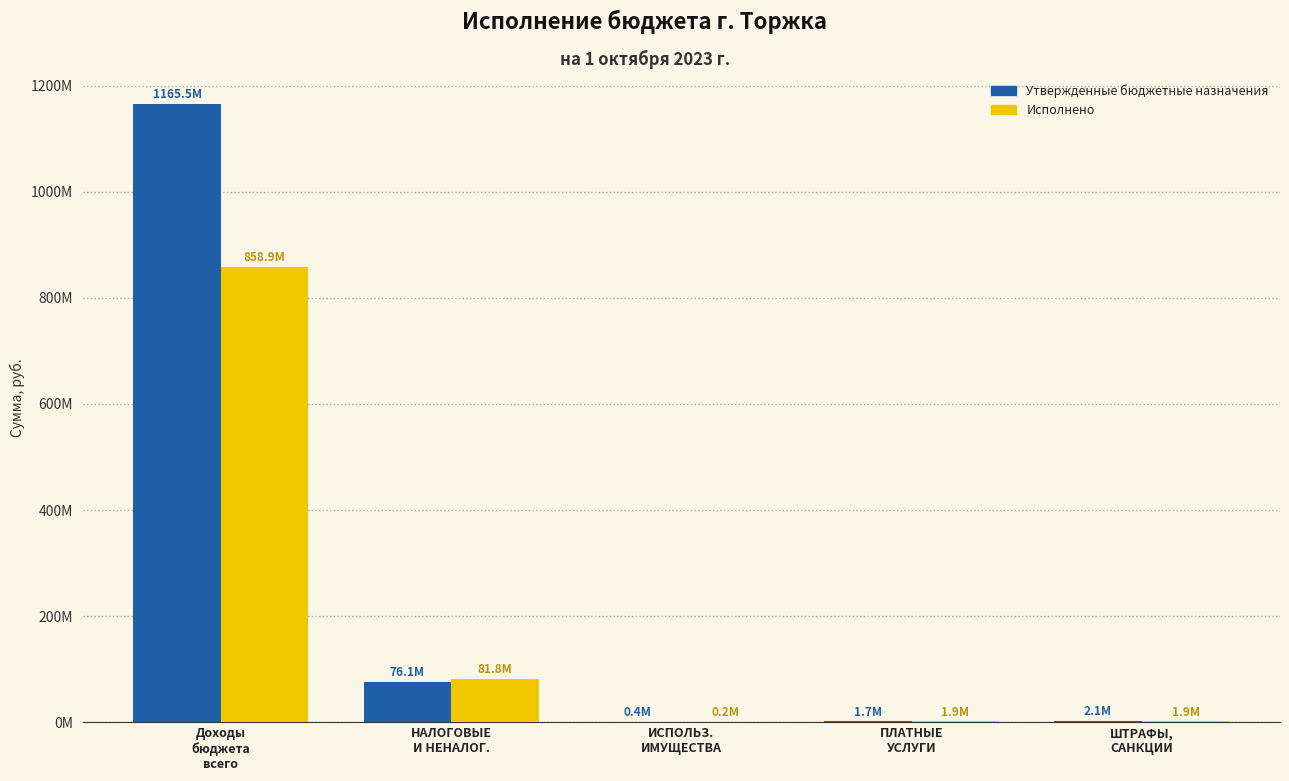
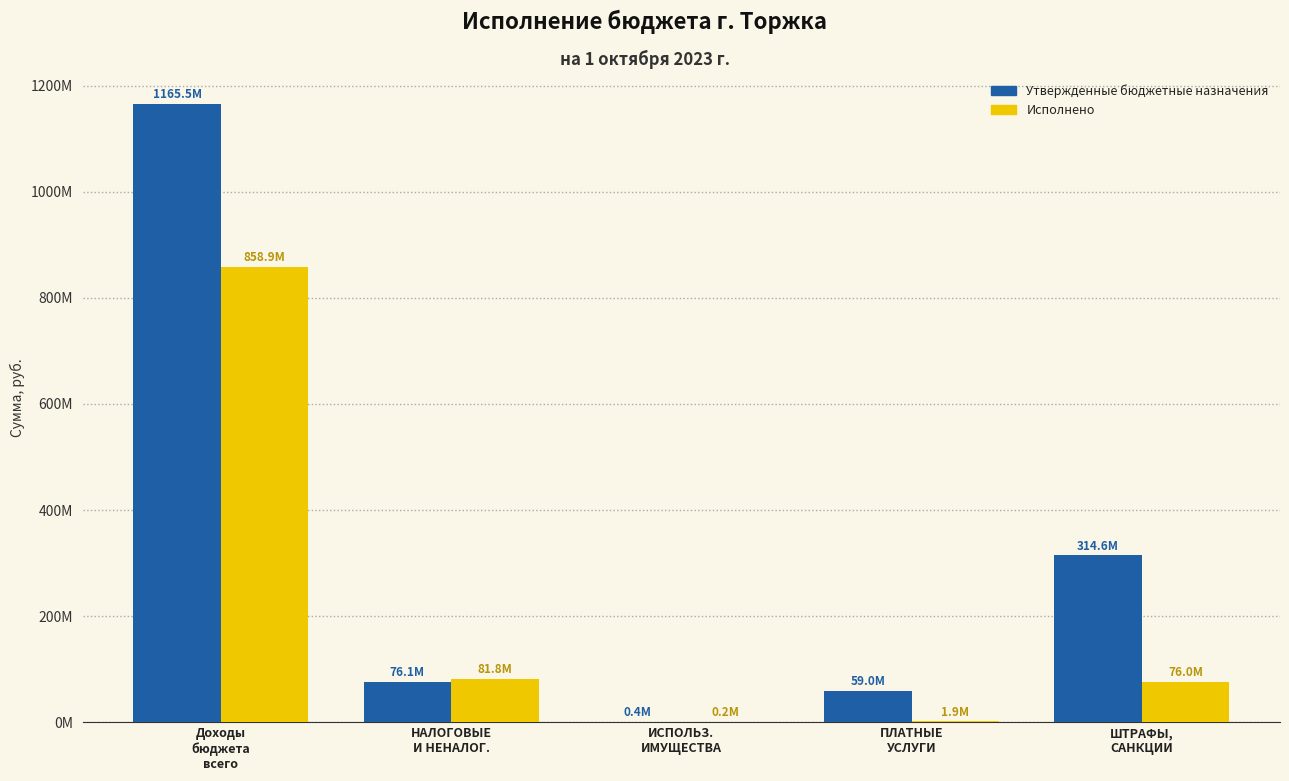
  {
    "Утвержденные бюджетные назначения": {
      "Доходы бюджета всего": "1165.5M",
      "НАЛОГОВЫЕ И НЕНАЛОГ.": "76.1M",
      "ИСПОЛЬЗ. ИМУЩЕСТВА": "0.4M",
-     "ПЛАТНЫЕ УСЛУГИ": "1.7M",
-     "ШТРАФЫ, САНКЦИИ": "2.1M"
+     "ПЛАТНЫЕ УСЛУГИ": "59.0M",
+     "ШТРАФЫ, САНКЦИИ": "314.6M"
    },
    "Исполнено": {
      "Доходы бюджета всего": "858.9M",
      "НАЛОГОВЫЕ И НЕНАЛОГ.": "81.8M",
      "ИСПОЛЬЗ. ИМУЩЕСТВА": "0.2M",
      "ПЛАТНЫЕ УСЛУГИ": "1.9M",
-     "ШТРАФЫ, САНКЦИИ": "1.9M"
+     "ШТРАФЫ, САНКЦИИ": "76.0M"
    }
  }
